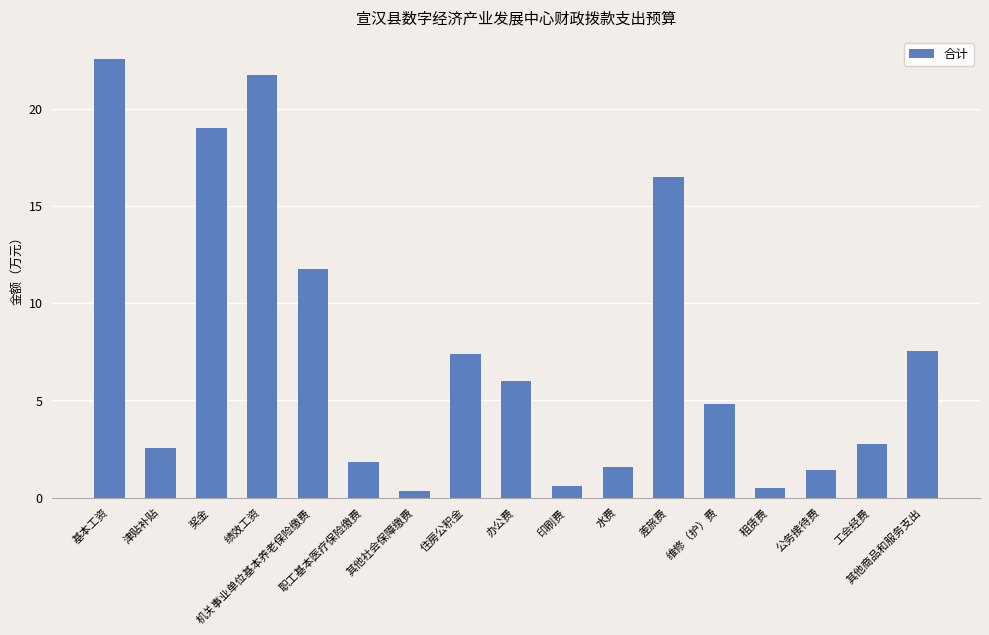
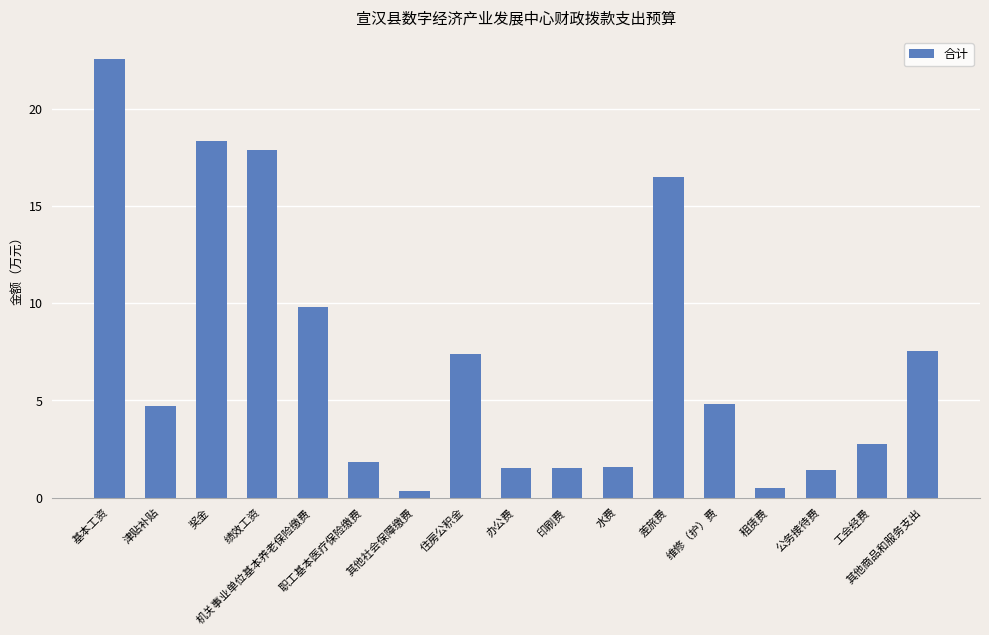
  {
    "基本工资": 22.6,
-   "津贴补贴": 2.6,
-   "奖金": 19.0,
-   "绩效工资": 21.8,
-   "机关事业单位基本养老保险缴费": 11.8,
+   "津贴补贴": 4.7,
+   "奖金": 18.4,
+   "绩效工资": 17.9,
+   "机关事业单位基本养老保险缴费": 9.8,
    "职工基本医疗保险缴费": 1.8,
    "其他社会保障缴费": 0.4,
    "住房公积金": 7.4,
-   "办公费": 6.0,
-   "印刷费": 0.6,
+   "办公费": 1.5,
+   "印刷费": 1.5,
    "水费": 1.6,
    "差旅费": 16.5,
    "维修（护）费": 4.8,
    "租赁费": 0.5,
    "公务接待费": 1.4,
    "工会经费": 2.7,
    "其他商品和服务支出": 7.5
  }
